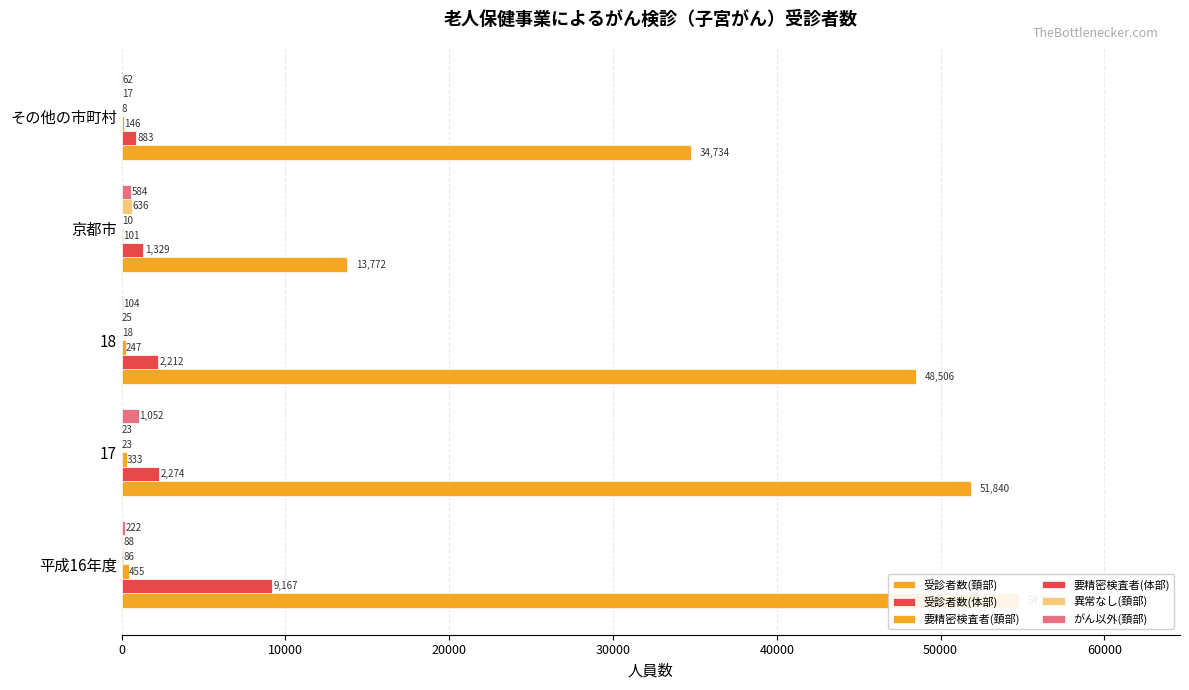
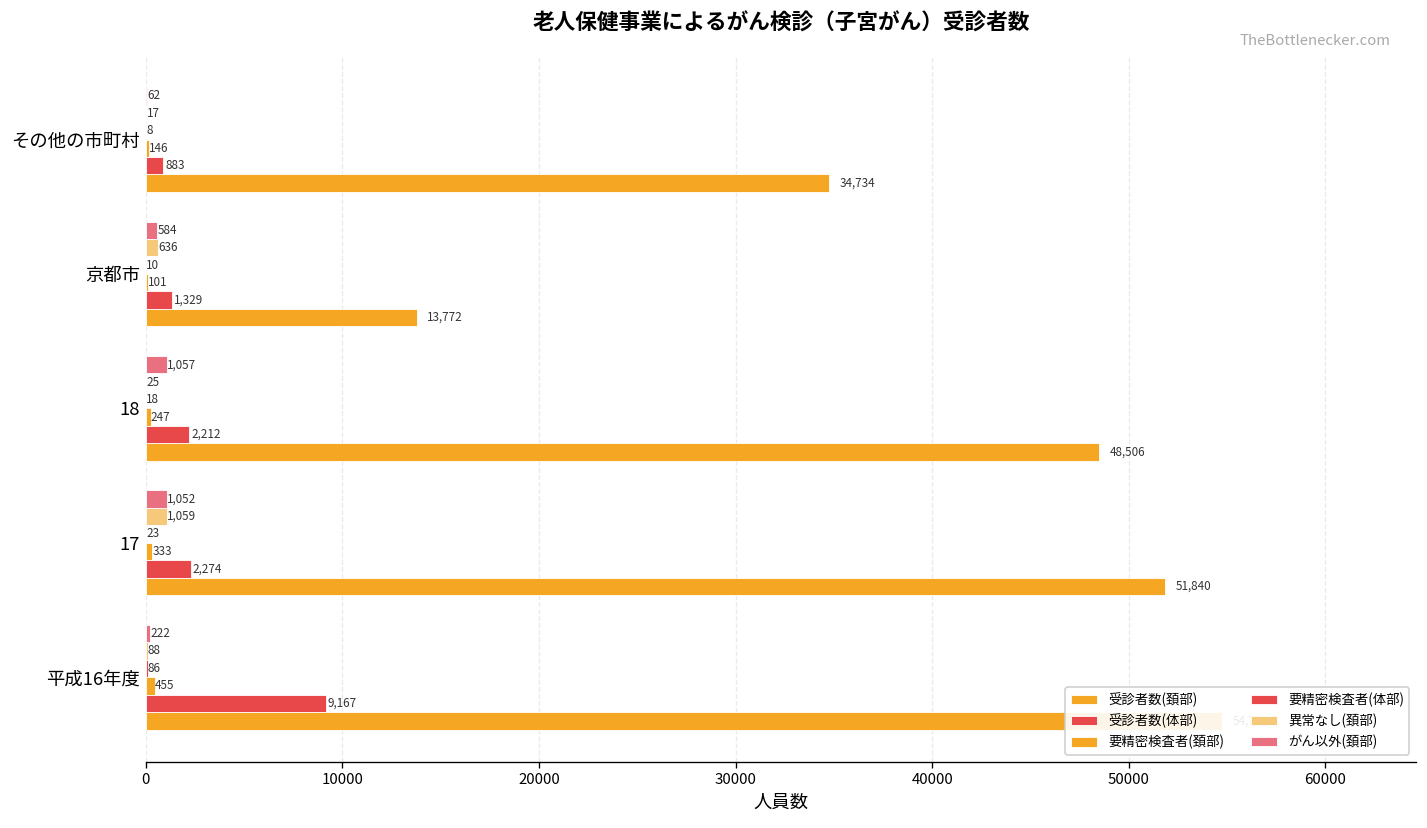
  {
    "異常なし(頚部)": {
      "その他の市町村": "17",
      "京都市": "636",
      "18": "25",
-     "17": "23",
+     "17": "1,059",
      "平成16年度": "88"
    },
    "がん以外(頚部)": {
      "その他の市町村": "62",
      "京都市": "584",
-     "18": "104",
+     "18": "1,057",
      "17": "1,052",
      "平成16年度": "222"
    }
  }
